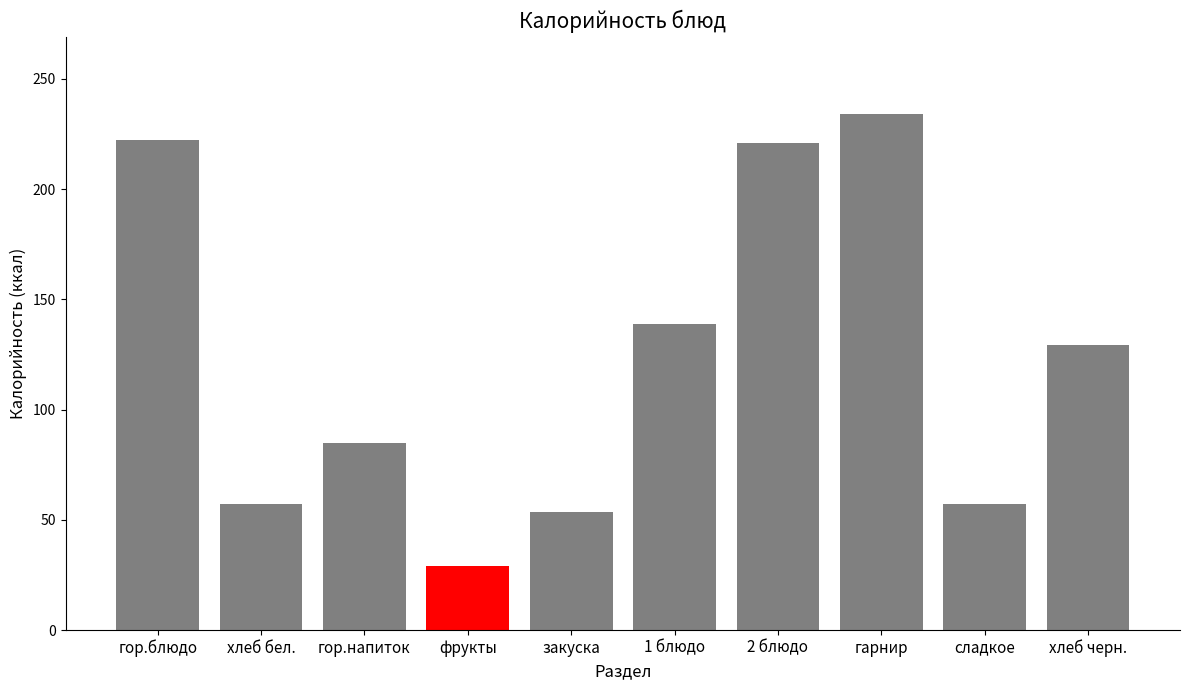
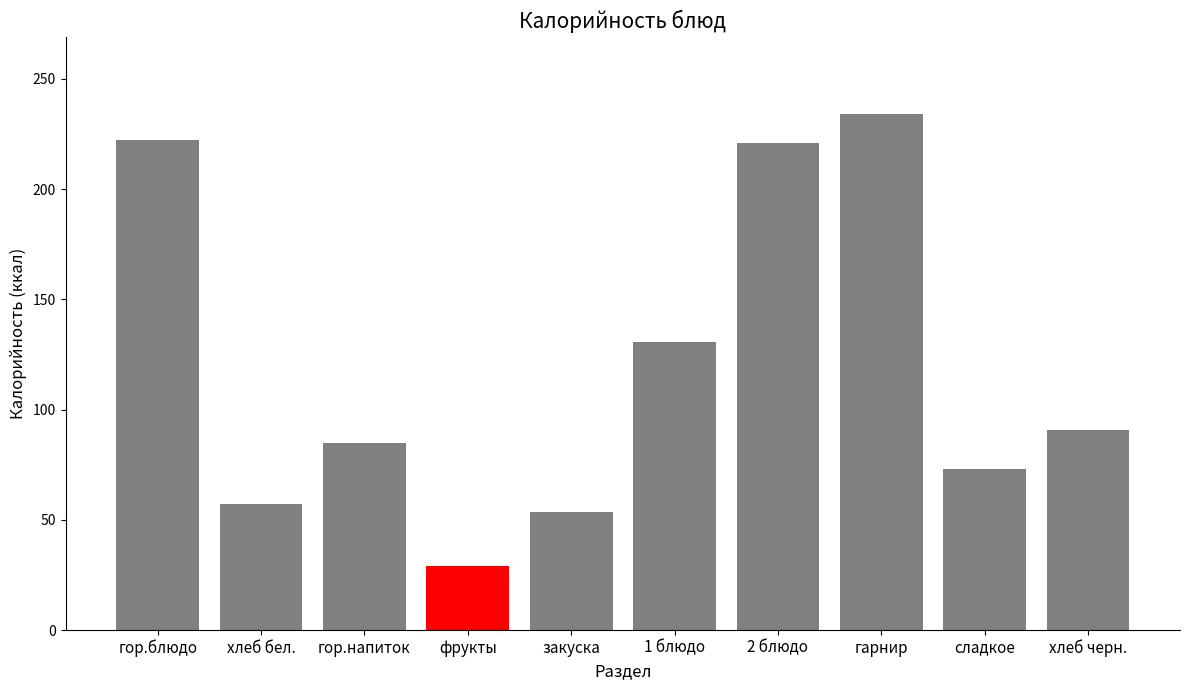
  {
    "гор.блюдо": 222,
    "хлеб бел.": 57,
    "гор.напиток": 85,
    "фрукты": 29,
    "закуска": 53,
-   "1 блюдо": 139,
+   "1 блюдо": 131,
    "2 блюдо": 221,
    "гарнир": 234,
-   "сладкое": 57,
-   "хлеб черн.": 129
+   "сладкое": 73,
+   "хлеб черн.": 91
  }
